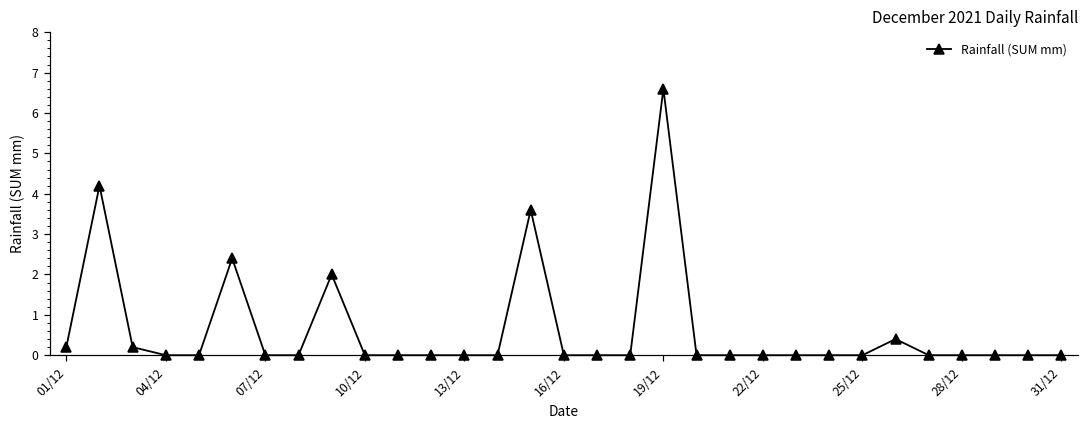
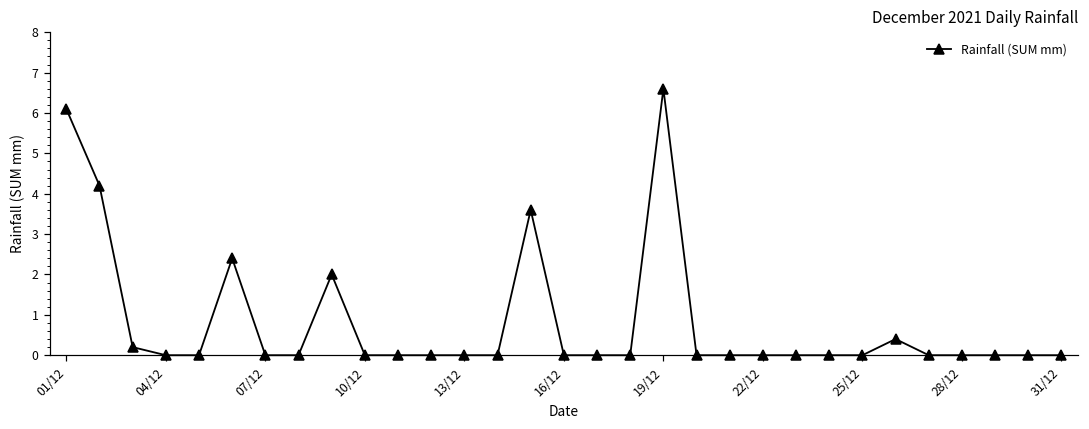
  {
-   "01/12": 0.2,
+   "01/12": 6.1,
    "04/12": 0.0,
    "07/12": 0.0,
    "10/12": 0.0,
    "13/12": 0.0,
    "16/12": 0.0,
    "19/12": 6.6,
    "22/12": 0.0,
    "25/12": 0.0,
    "28/12": 0.0,
    "31/12": 0.0
  }
